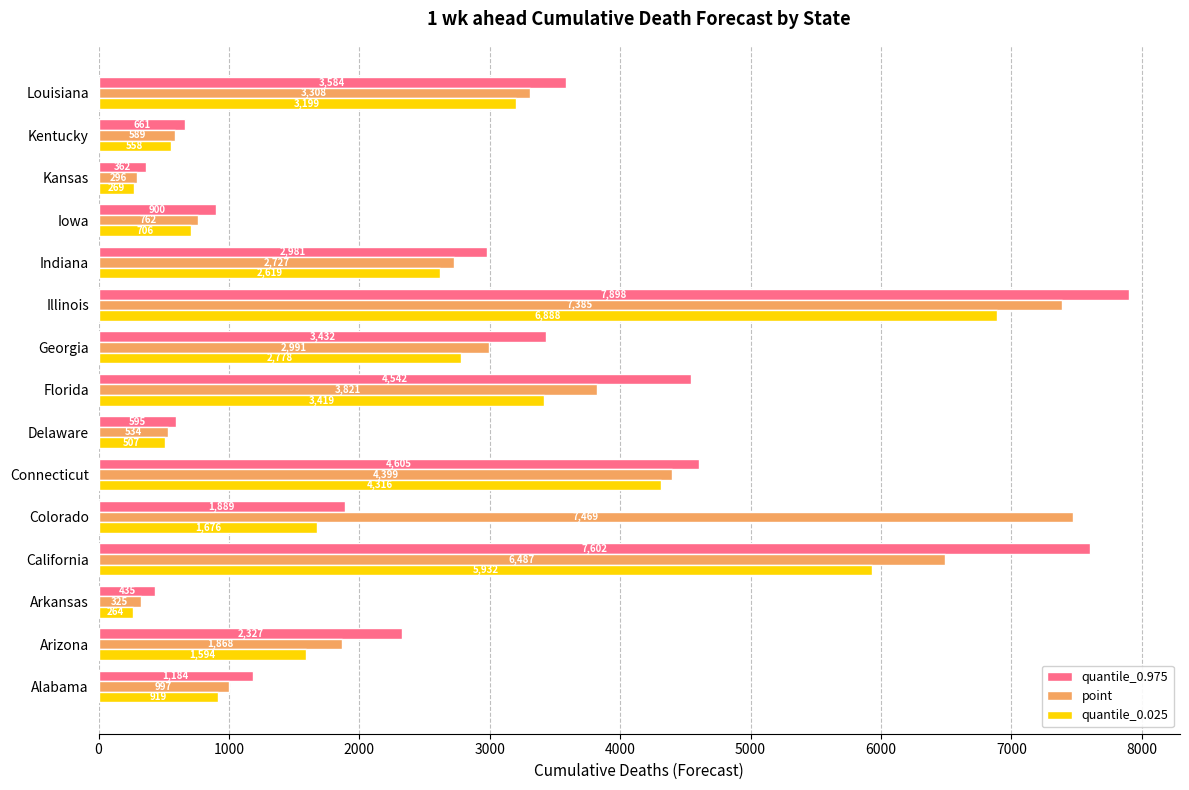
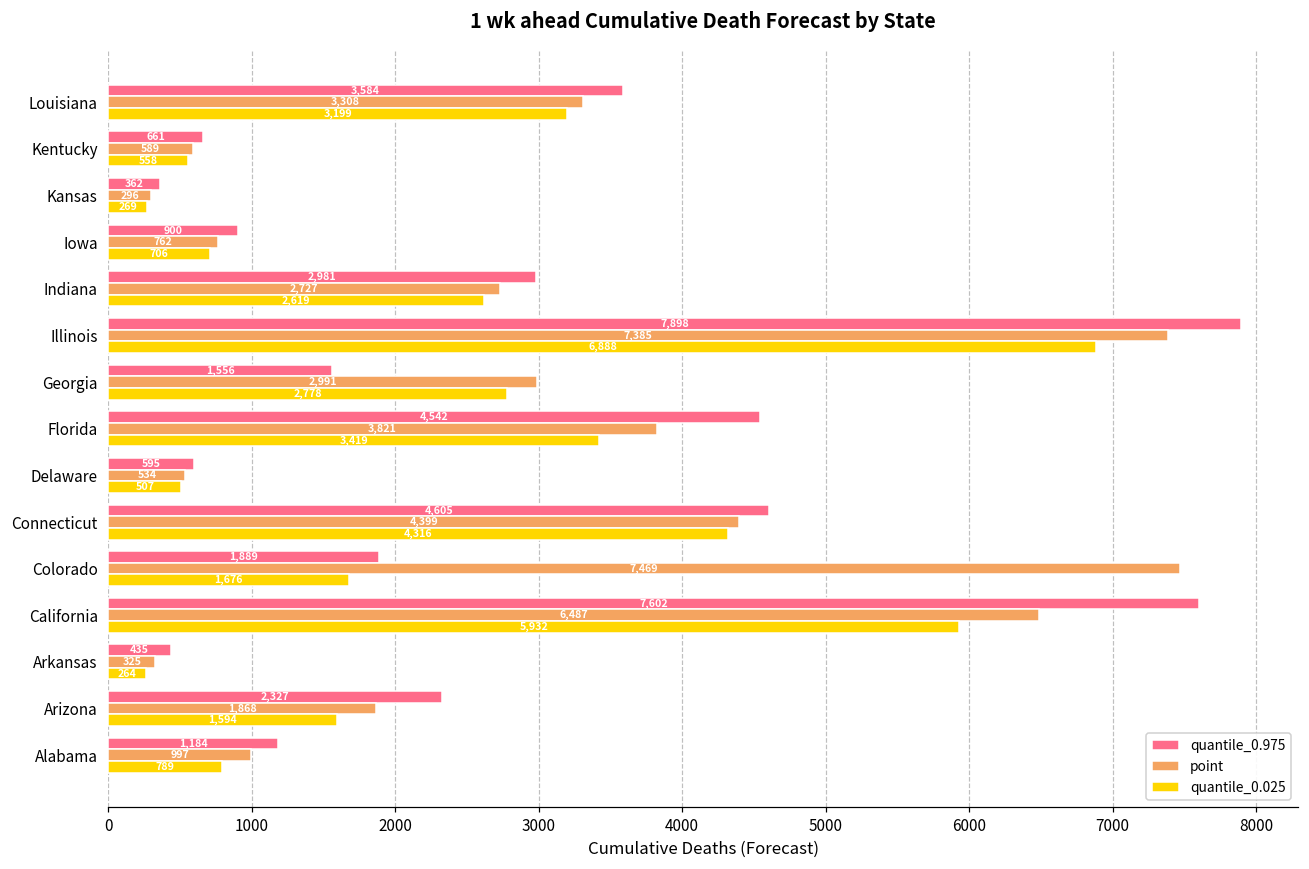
  {
    "quantile_0.975": {
      "Louisiana": "3,584",
      "Kentucky": "661",
      "Kansas": "362",
      "Iowa": "900",
      "Indiana": "2,981",
      "Illinois": "7,898",
-     "Georgia": "3,432",
+     "Georgia": "1,556",
      "Florida": "4,542",
      "Delaware": "595",
      "Connecticut": "4,605",
      "Colorado": "1,889",
      "California": "7,602",
      "Arkansas": "435",
      "Arizona": "2,327",
      "Alabama": "1,184"
    },
    "point": {
      "Louisiana": "3,308",
      "Kentucky": "589",
      "Kansas": "296",
      "Iowa": "762",
      "Indiana": "2,727",
      "Illinois": "7,385",
      "Georgia": "2,991",
      "Florida": "3,821",
      "Delaware": "534",
      "Connecticut": "4,399",
      "Colorado": "7,469",
      "California": "6,487",
      "Arkansas": "325",
      "Arizona": "1,868",
      "Alabama": "997"
    },
    "quantile_0.025": {
      "Louisiana": "3,199",
      "Kentucky": "558",
      "Kansas": "269",
      "Iowa": "706",
      "Indiana": "2,619",
      "Illinois": "6,888",
      "Georgia": "2,778",
      "Florida": "3,419",
      "Delaware": "507",
      "Connecticut": "4,316",
      "Colorado": "1,676",
      "California": "5,932",
      "Arkansas": "264",
      "Arizona": "1,594",
-     "Alabama": "919"
+     "Alabama": "789"
    }
  }
